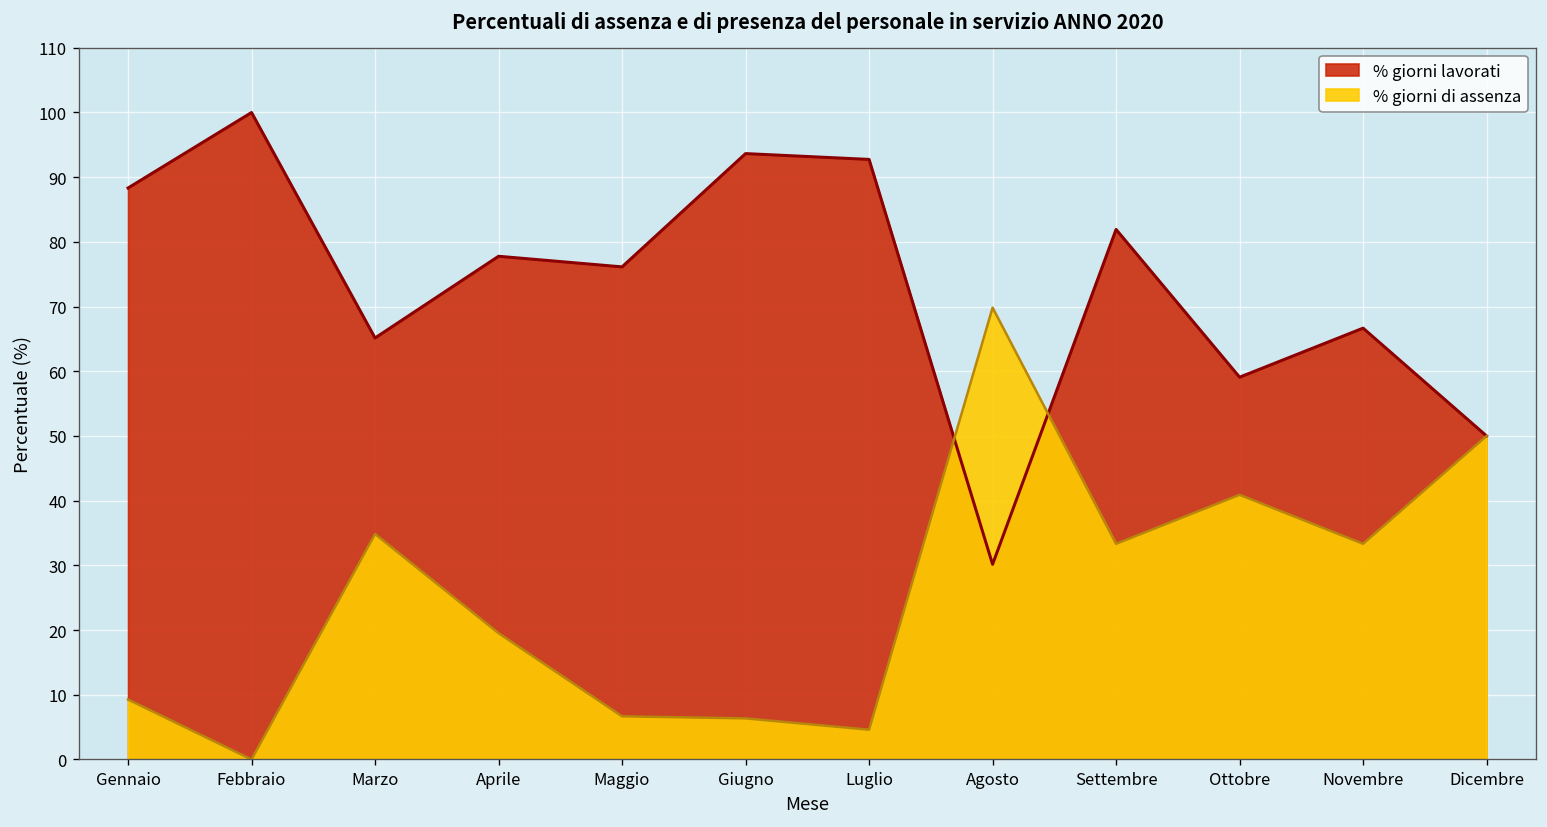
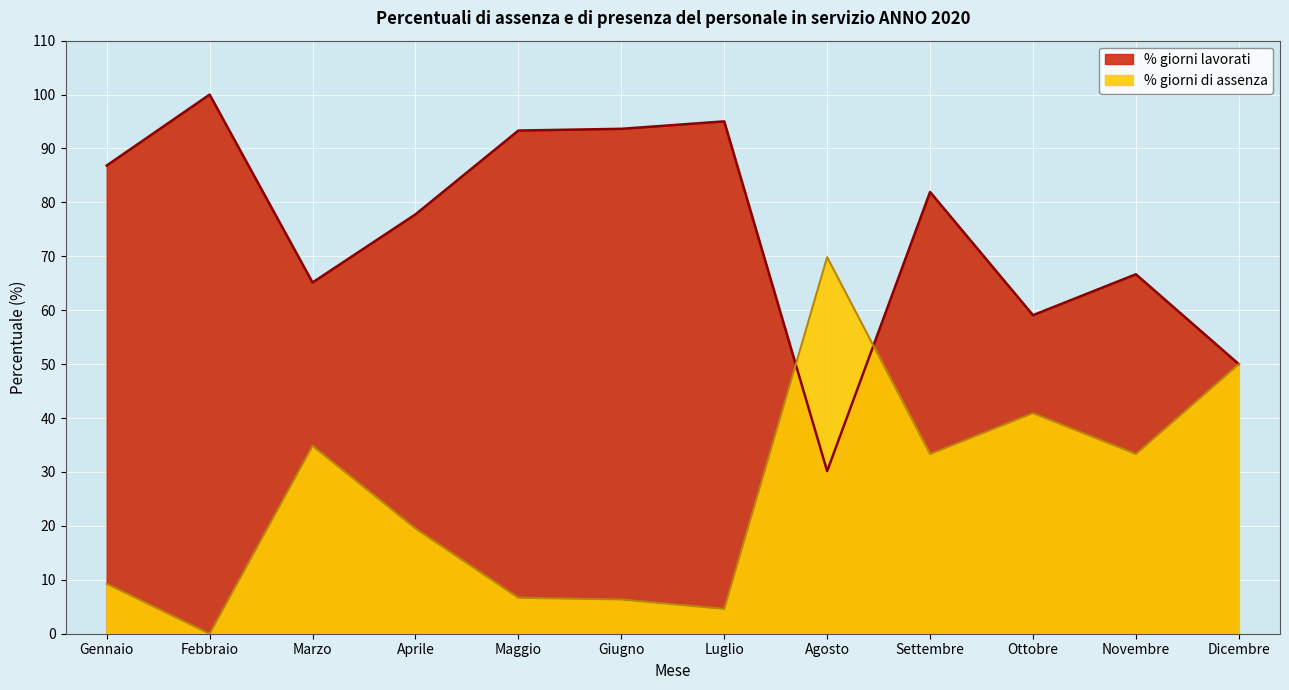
  {
    "% giorni lavorati": {
-     "Gennaio": 88,
+     "Gennaio": 87,
      "Febbraio": 100,
      "Marzo": 65,
      "Aprile": 78,
-     "Maggio": 76,
+     "Maggio": 93,
      "Giugno": 94,
-     "Luglio": 93,
+     "Luglio": 95,
      "Agosto": 30,
      "Settembre": 82,
      "Ottobre": 59,
      "Novembre": 67
    },
    "% giorni di assenza": {
      "Gennaio": 9,
      "Febbraio": 0,
      "Marzo": 35,
      "Aprile": 20,
      "Maggio": 7,
      "Giugno": 6,
      "Luglio": 5,
      "Agosto": 70,
      "Settembre": 33,
      "Ottobre": 41,
      "Novembre": 33
    }
  }
